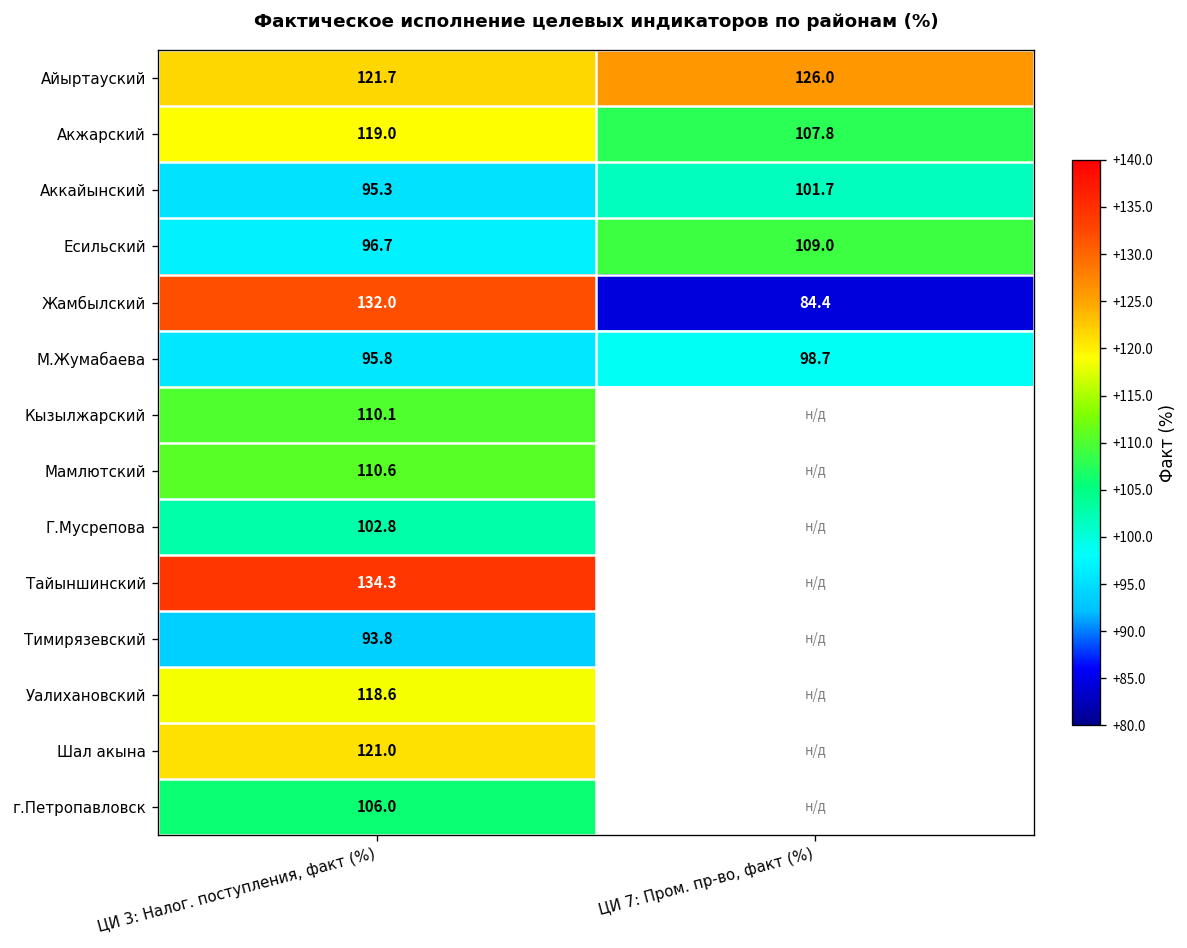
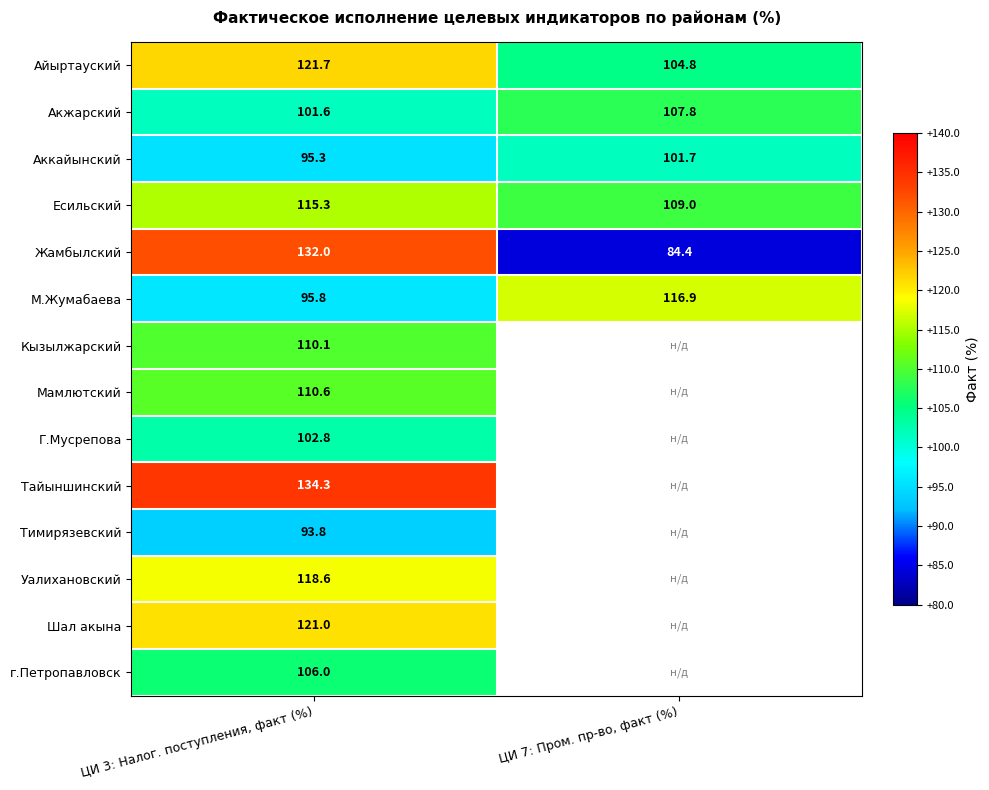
  {
    "Айыртауский": {
      "ЦИ 3: Налог. поступления, факт (%)": 121.7,
-     "ЦИ 7: Пром. пр-во, факт (%)": 126.0
+     "ЦИ 7: Пром. пр-во, факт (%)": 104.8
    },
    "Акжарский": {
-     "ЦИ 3: Налог. поступления, факт (%)": 119.0,
+     "ЦИ 3: Налог. поступления, факт (%)": 101.6,
      "ЦИ 7: Пром. пр-во, факт (%)": 107.8
    },
    "Аккайынский": {
      "ЦИ 3: Налог. поступления, факт (%)": 95.3,
      "ЦИ 7: Пром. пр-во, факт (%)": 101.7
    },
    "Есильский": {
-     "ЦИ 3: Налог. поступления, факт (%)": 96.7,
+     "ЦИ 3: Налог. поступления, факт (%)": 115.3,
      "ЦИ 7: Пром. пр-во, факт (%)": 109.0
    },
    "Жамбылский": {
      "ЦИ 3: Налог. поступления, факт (%)": 132.0,
      "ЦИ 7: Пром. пр-во, факт (%)": 84.4
    },
    "М.Жумабаева": {
      "ЦИ 3: Налог. поступления, факт (%)": 95.8,
-     "ЦИ 7: Пром. пр-во, факт (%)": 98.7
+     "ЦИ 7: Пром. пр-во, факт (%)": 116.9
    },
    "Кызылжарский": {
      "ЦИ 3: Налог. поступления, факт (%)": 110.1
    },
    "Мамлютский": {
      "ЦИ 3: Налог. поступления, факт (%)": 110.6
    },
    "Г.Мусрепова": {
      "ЦИ 3: Налог. поступления, факт (%)": 102.8
    },
    "Тайыншинский": {
      "ЦИ 3: Налог. поступления, факт (%)": 134.3
    },
    "Тимирязевский": {
      "ЦИ 3: Налог. поступления, факт (%)": 93.8
    },
    "Уалихановский": {
      "ЦИ 3: Налог. поступления, факт (%)": 118.6
    },
    "Шал акына": {
      "ЦИ 3: Налог. поступления, факт (%)": 121.0
    },
    "г.Петропавловск": {
      "ЦИ 3: Налог. поступления, факт (%)": 106.0
    }
  }
